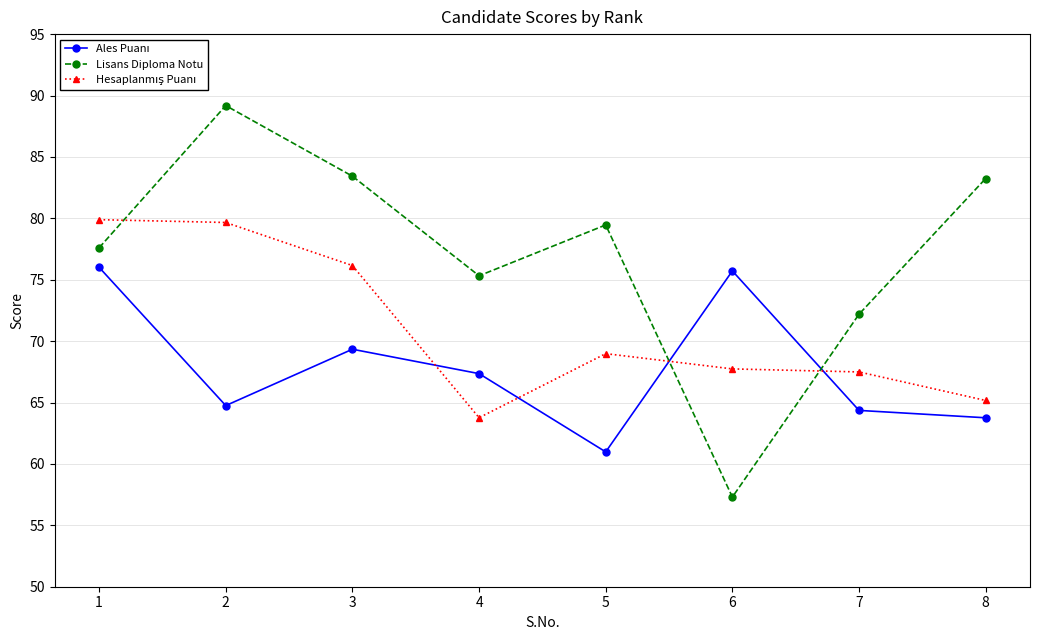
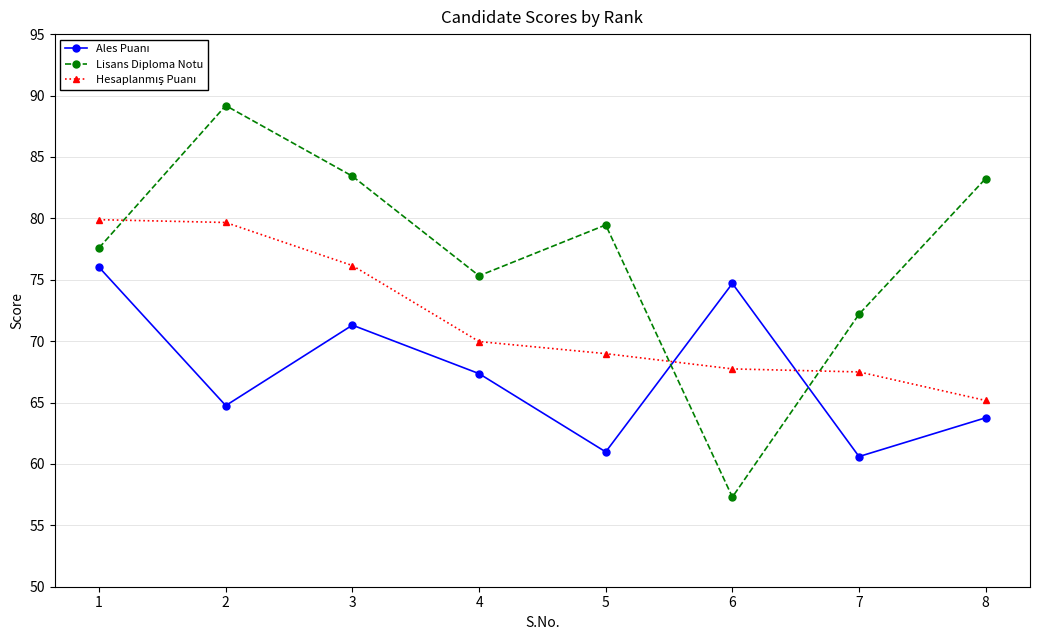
  {
    "Ales Puanı": {
      "1": 76.0,
      "2": 64.8,
-     "3": 69.3,
+     "3": 71.3,
      "4": 67.4,
      "5": 61.0,
-     "6": 75.7,
-     "7": 64.4,
+     "6": 74.7,
+     "7": 60.6,
      "8": 63.8
    },
    "Lisans Diploma Notu": {
      "1": 77.6,
      "2": 89.2,
      "3": 83.4,
      "4": 75.3,
      "5": 79.5,
      "6": 57.3,
      "7": 72.2,
      "8": 83.2
    },
    "Hesaplanmış Puanı": {
      "1": 79.9,
      "2": 79.7,
      "3": 76.2,
-     "4": 63.8,
+     "4": 70.0,
      "5": 69.0,
      "6": 67.7,
      "7": 67.5,
      "8": 65.2
    }
  }
